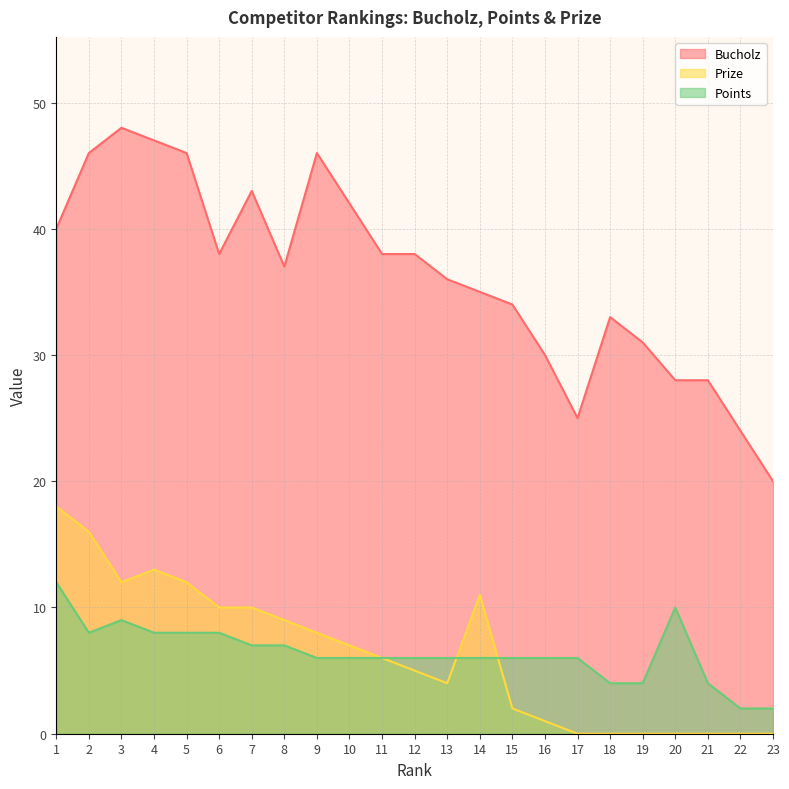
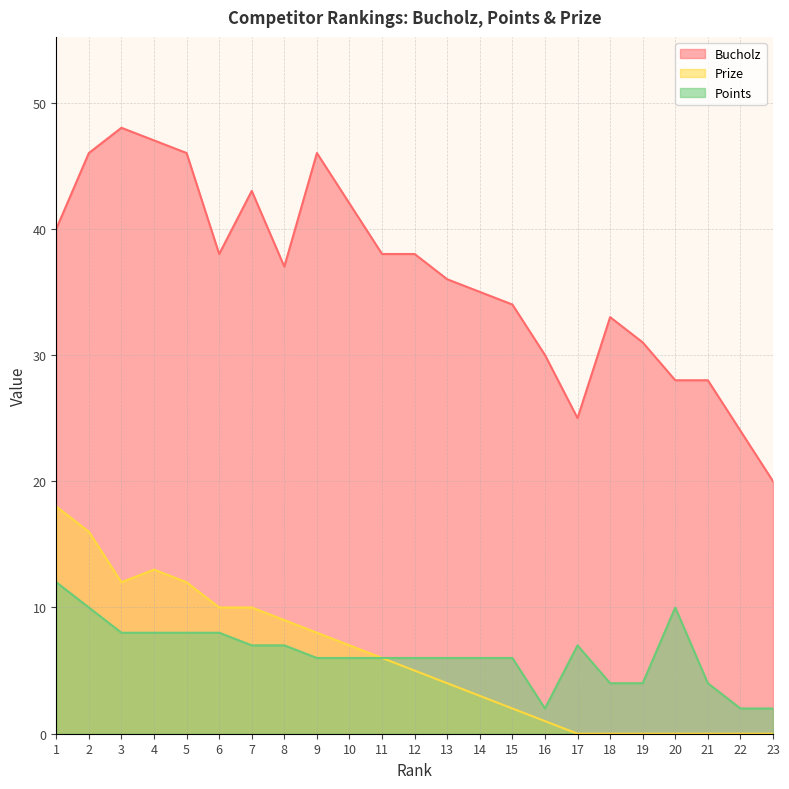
  {
    "Bucholz": {
      "1": 40,
      "2": 46,
      "3": 48,
      "4": 47,
      "5": 46,
      "6": 38,
      "7": 43,
      "8": 37,
      "9": 46,
      "10": 42,
      "11": 38,
      "12": 38,
      "13": 36,
      "14": 35,
      "15": 34,
      "16": 30,
      "17": 25,
      "18": 33,
      "19": 31,
      "20": 28,
      "21": 28,
      "22": 24,
      "23": 20
    },
    "Prize": {
      "1": 18,
      "2": 16,
      "3": 12,
      "4": 13,
      "5": 12,
      "6": 10,
      "7": 10,
      "8": 9,
      "9": 8,
      "10": 7,
      "12": 5,
      "13": 4,
-     "14": 11,
+     "14": 3,
      "15": 2,
      "16": 1,
      "17": 0,
      "18": 0,
      "19": 0,
      "20": 0,
      "21": 0,
      "22": 0,
      "23": 0
    },
    "Points": {
      "1": 12,
-     "2": 8,
-     "3": 9,
+     "2": 10,
+     "3": 8,
      "4": 8,
      "5": 8,
      "6": 8,
      "7": 7,
      "8": 7,
      "9": 6,
      "10": 6,
      "12": 6,
      "13": 6,
      "14": 6,
      "15": 6,
-     "16": 6,
-     "17": 6,
+     "16": 2,
+     "17": 7,
      "18": 4,
      "19": 4,
      "20": 10,
      "21": 4,
      "22": 2,
      "23": 2
    }
  }
